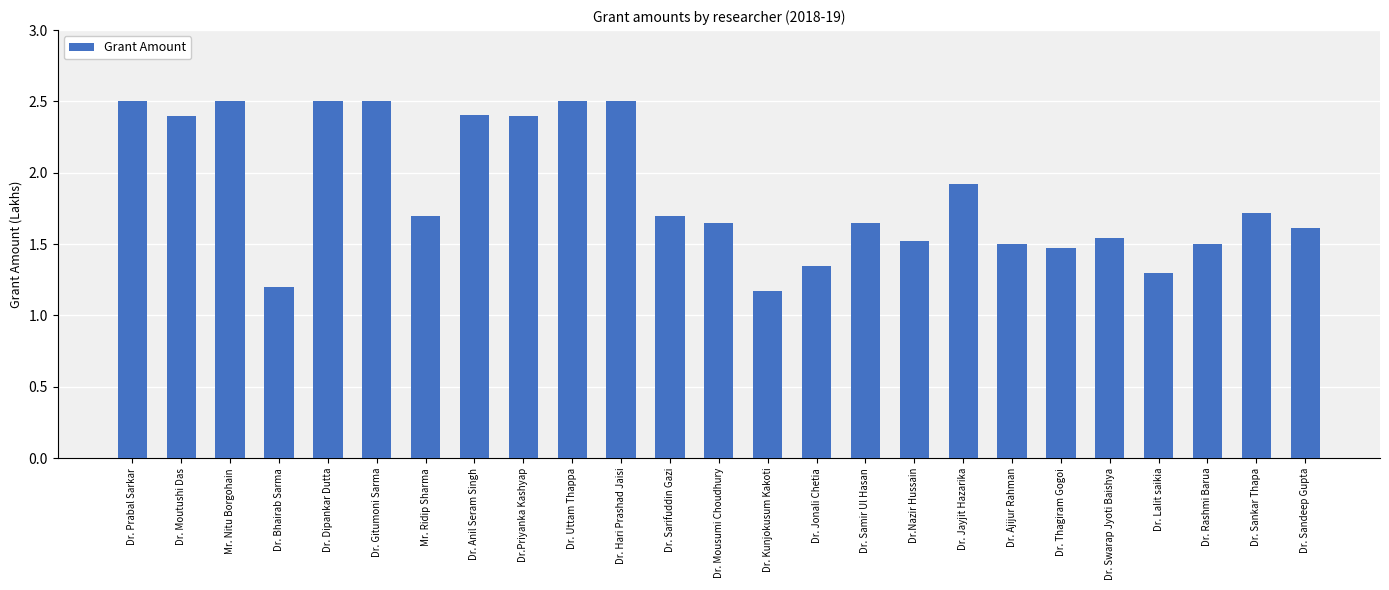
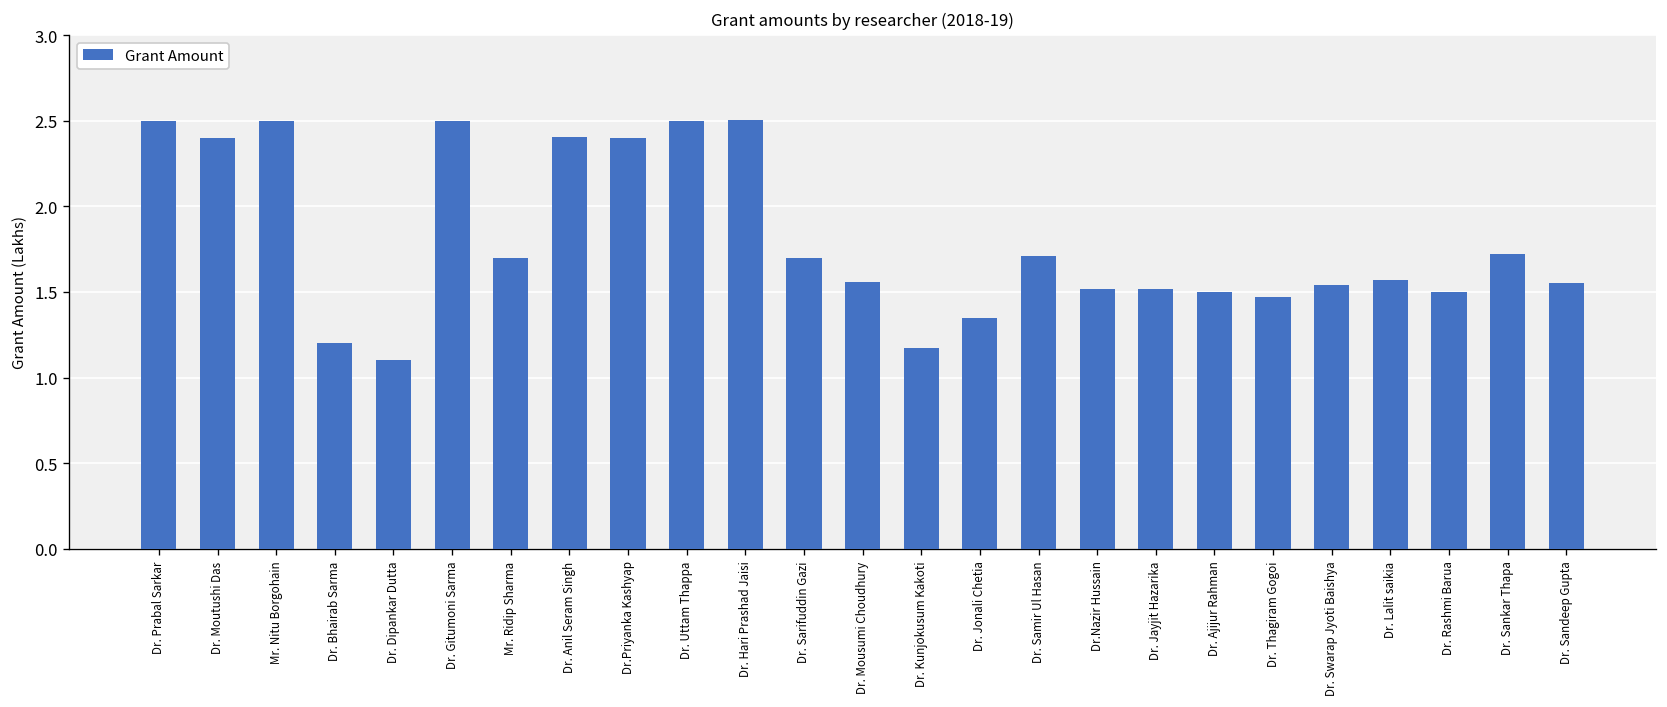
  {
    "Dr. Prabal Sarkar": 2.50,
    "Dr. Moutushi Das": 2.40,
    "Mr. Nitu Borgohain": 2.50,
    "Dr. Bhairab Sarma": 1.20,
-   "Dr. Dipankar Dutta": 2.5,
+   "Dr. Dipankar Dutta": 1.1,
    "Dr. Gitumoni Sarma": 2.50,
    "Mr. Ridip Sharma": 1.70,
    "Dr. Anil Seram Singh": 2.41,
    "Dr.Priyanka Kashyap": 2.40,
    "Dr. Uttam Thappa": 2.50,
    "Dr. Hari Prashad Jaisi": 2.51,
    "Dr. Sarifuddin Gazi": 1.70,
-   "Dr. Mousumi Choudhury": 1.65,
+   "Dr. Mousumi Choudhury": 1.56,
    "Dr. Kunjokusum Kakoti": 1.17,
    "Dr. Jonali Chetia": 1.35,
-   "Dr. Samir Ul Hasan": 1.65,
+   "Dr. Samir Ul Hasan": 1.71,
    "Dr.Nazir Hussain": 1.52,
-   "Dr. Jayjit Hazarika": 1.92,
+   "Dr. Jayjit Hazarika": 1.52,
    "Dr. Ajijur Rahman": 1.50,
    "Dr. Thagiram Gogoi": 1.47,
    "Dr. Swarap Jyoti Baishya": 1.54,
-   "Dr. Lalit saikia": 1.30,
+   "Dr. Lalit saikia": 1.57,
    "Dr. Rashmi Barua": 1.50,
    "Dr. Sankar Thapa": 1.72,
-   "Dr. Sandeep Gupta": 1.61
+   "Dr. Sandeep Gupta": 1.55
  }
